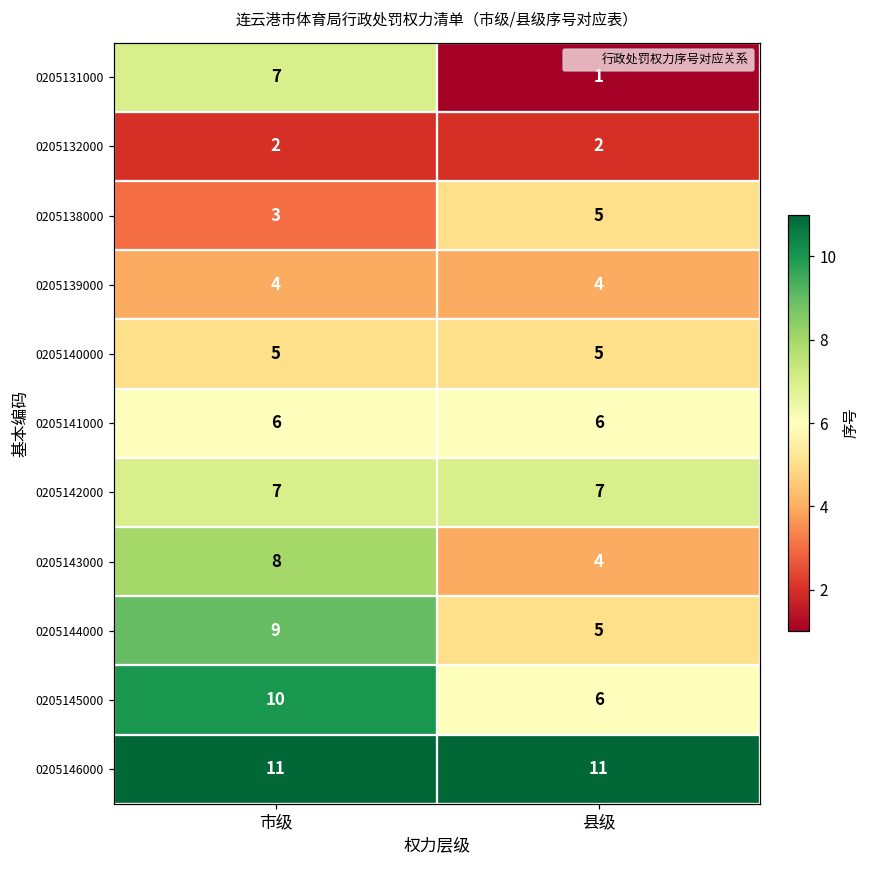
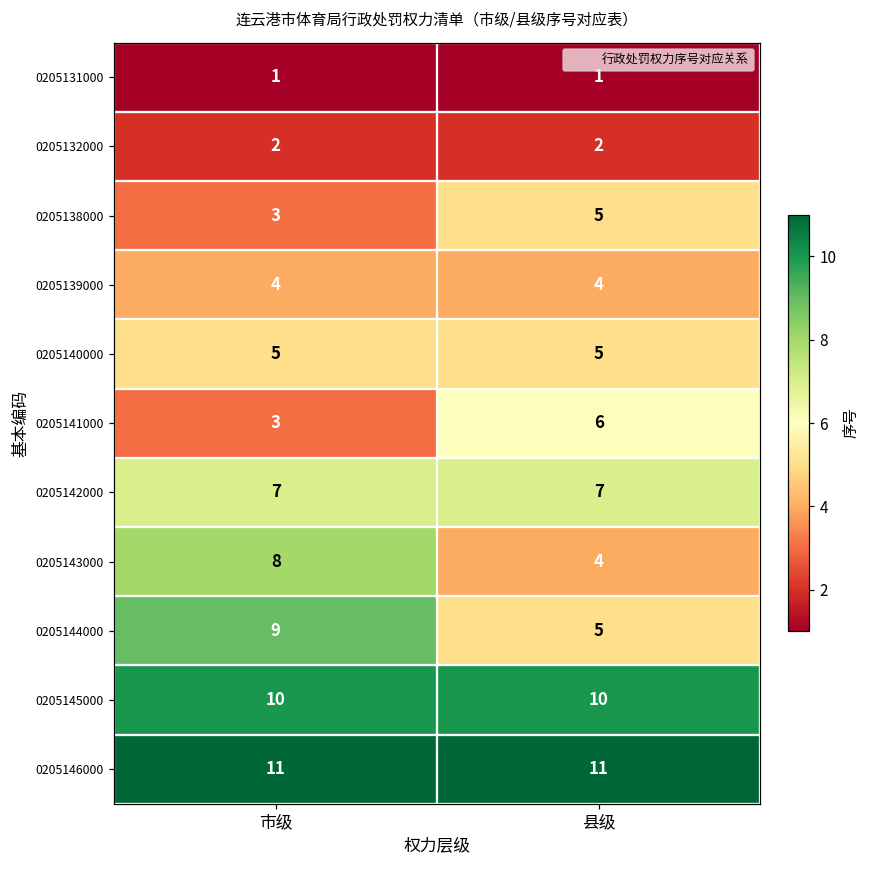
  {
    "0205131000": {
-     "市级": 7
+     "市级": 1
    },
    "0205132000": {
      "市级": 2,
      "县级": 2
    },
    "0205138000": {
      "市级": 3,
      "县级": 5
    },
    "0205139000": {
      "市级": 4,
      "县级": 4
    },
    "0205140000": {
      "市级": 5,
      "县级": 5
    },
    "0205141000": {
-     "市级": 6,
+     "市级": 3,
      "县级": 6
    },
    "0205142000": {
      "市级": 7,
      "县级": 7
    },
    "0205143000": {
      "市级": 8,
      "县级": 4
    },
    "0205144000": {
      "市级": 9,
      "县级": 5
    },
    "0205145000": {
      "市级": 10,
-     "县级": 6
+     "县级": 10
    },
    "0205146000": {
      "市级": 11,
      "县级": 11
    }
  }
